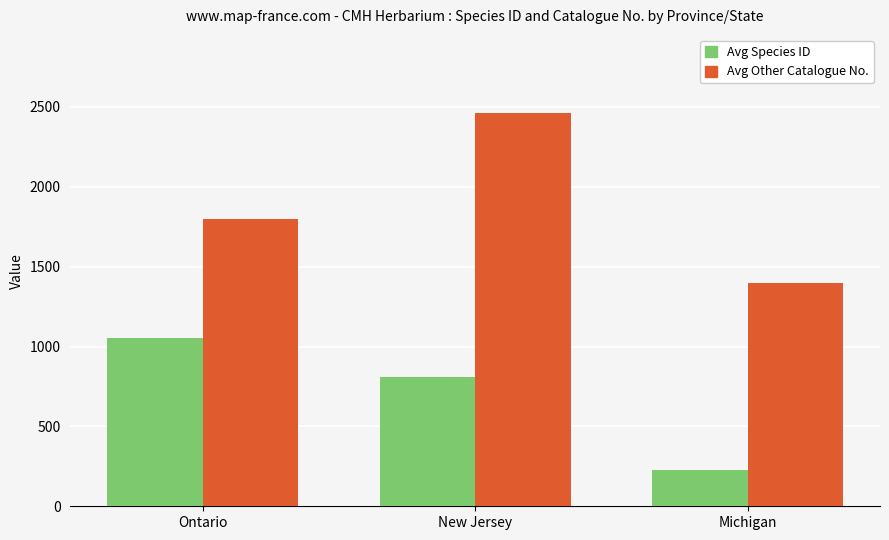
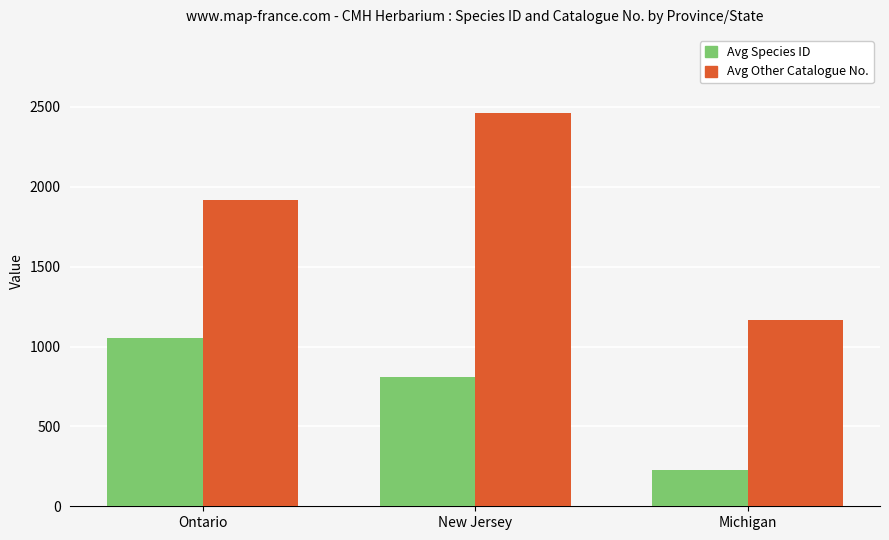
  {
    "Avg Species ID": {
      "Ontario": 1060,
      "New Jersey": 810,
      "Michigan": 230
    },
    "Avg Other Catalogue No.": {
-     "Ontario": 1800,
+     "Ontario": 1920,
      "New Jersey": 2460,
-     "Michigan": 1400
+     "Michigan": 1170
    }
  }
